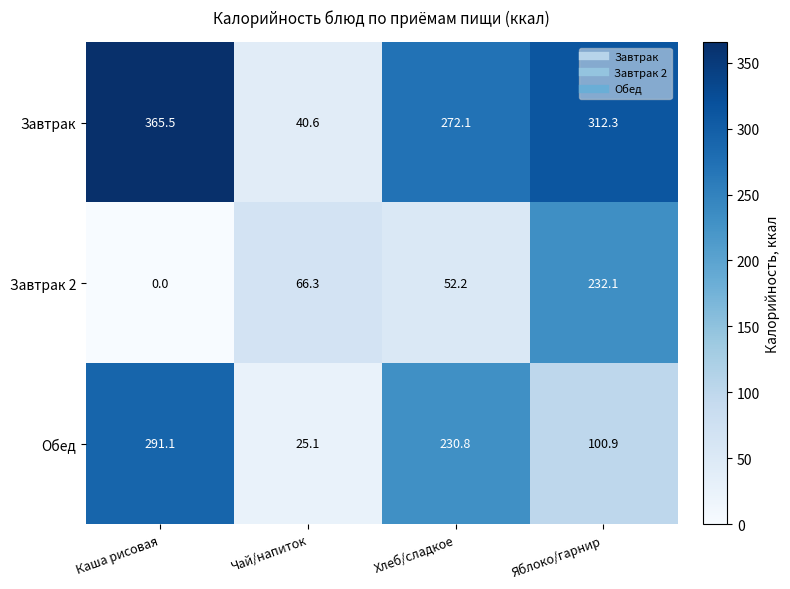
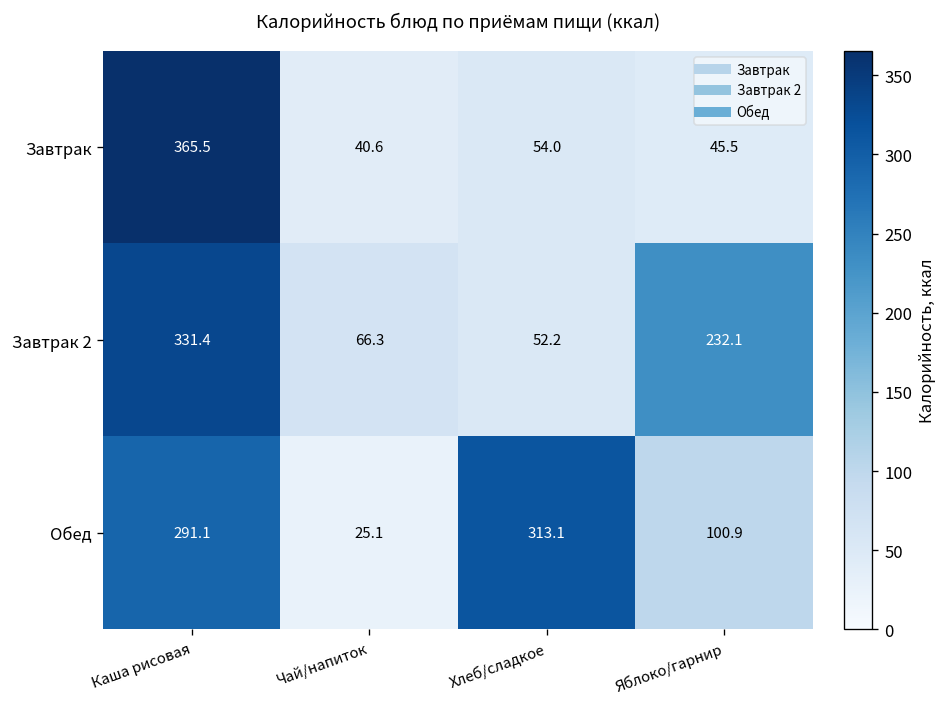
  {
    "Завтрак": {
      "Каша рисовая": 365.5,
      "Чай/напиток": 40.6,
-     "Хлеб/сладкое": 272.1,
-     "Яблоко/гарнир": 312.3
+     "Хлеб/сладкое": 54.0,
+     "Яблоко/гарнир": 45.5
    },
    "Завтрак 2": {
-     "Каша рисовая": 0.0,
+     "Каша рисовая": 331.4,
      "Чай/напиток": 66.3,
      "Хлеб/сладкое": 52.2,
      "Яблоко/гарнир": 232.1
    },
    "Обед": {
      "Каша рисовая": 291.1,
      "Чай/напиток": 25.1,
-     "Хлеб/сладкое": 230.8,
+     "Хлеб/сладкое": 313.1,
      "Яблоко/гарнир": 100.9
    }
  }
